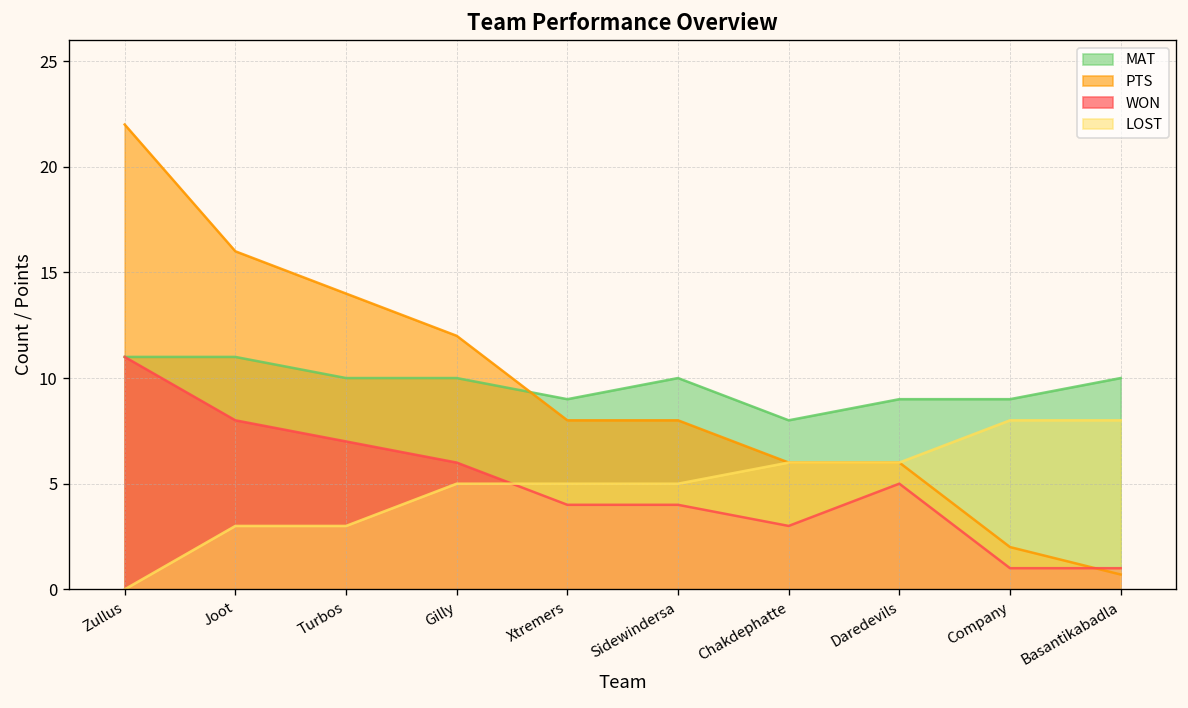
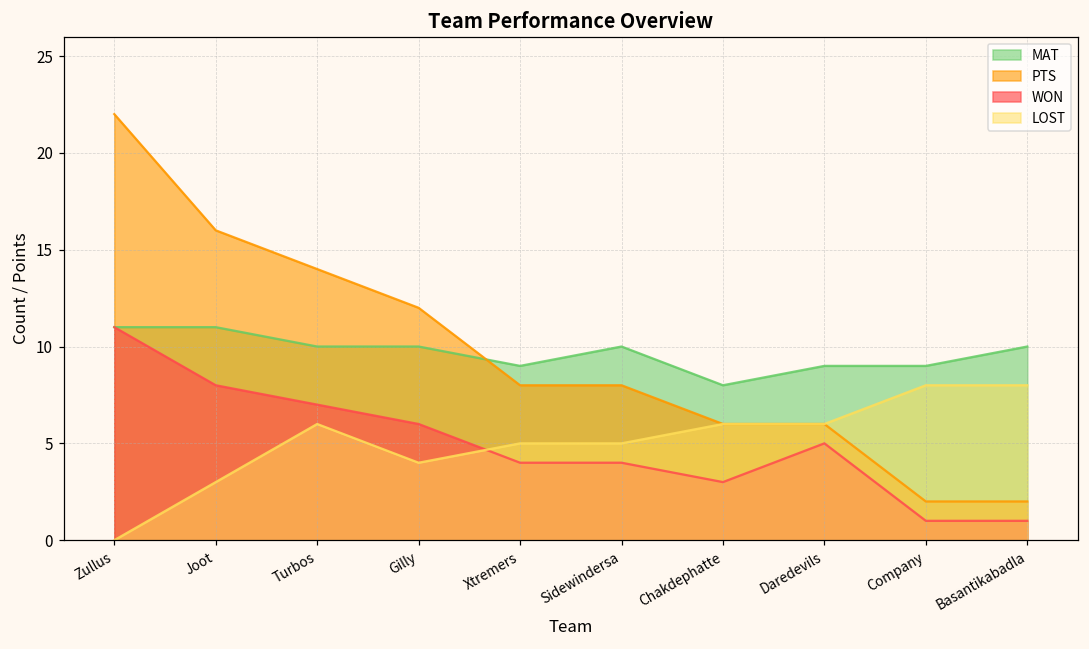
  {
    "MAT": {
      "Joot": 11.0,
      "Turbos": 10.0,
      "Gilly": 10.0,
      "Xtremers": 9.0,
      "Sidewindersa": 10.0,
      "Chakdephatte": 8.0,
      "Daredevils": 9.0,
      "Company": 9.0,
      "Basantikabadla": 10.0
    },
    "PTS": {
      "Zullus": 22.0,
      "Joot": 16.0,
      "Turbos": 14.0,
      "Gilly": 12.0,
      "Xtremers": 8.0,
      "Sidewindersa": 8.0,
      "Company": 2.0,
-     "Basantikabadla": 0.7
+     "Basantikabadla": 2.0
    },
    "WON": {
      "Joot": 8.0,
      "Turbos": 7.0,
      "Gilly": 6.0,
      "Xtremers": 4.0,
      "Sidewindersa": 4.0,
      "Chakdephatte": 3.0,
      "Daredevils": 5.0,
      "Company": 1.0,
      "Basantikabadla": 1.0
    },
    "LOST": {
      "Zullus": 0,
      "Joot": 3,
-     "Turbos": 3,
-     "Gilly": 5,
+     "Turbos": 6,
+     "Gilly": 4,
      "Xtremers": 5,
      "Sidewindersa": 5,
      "Company": 8,
      "Basantikabadla": 8
    }
  }
